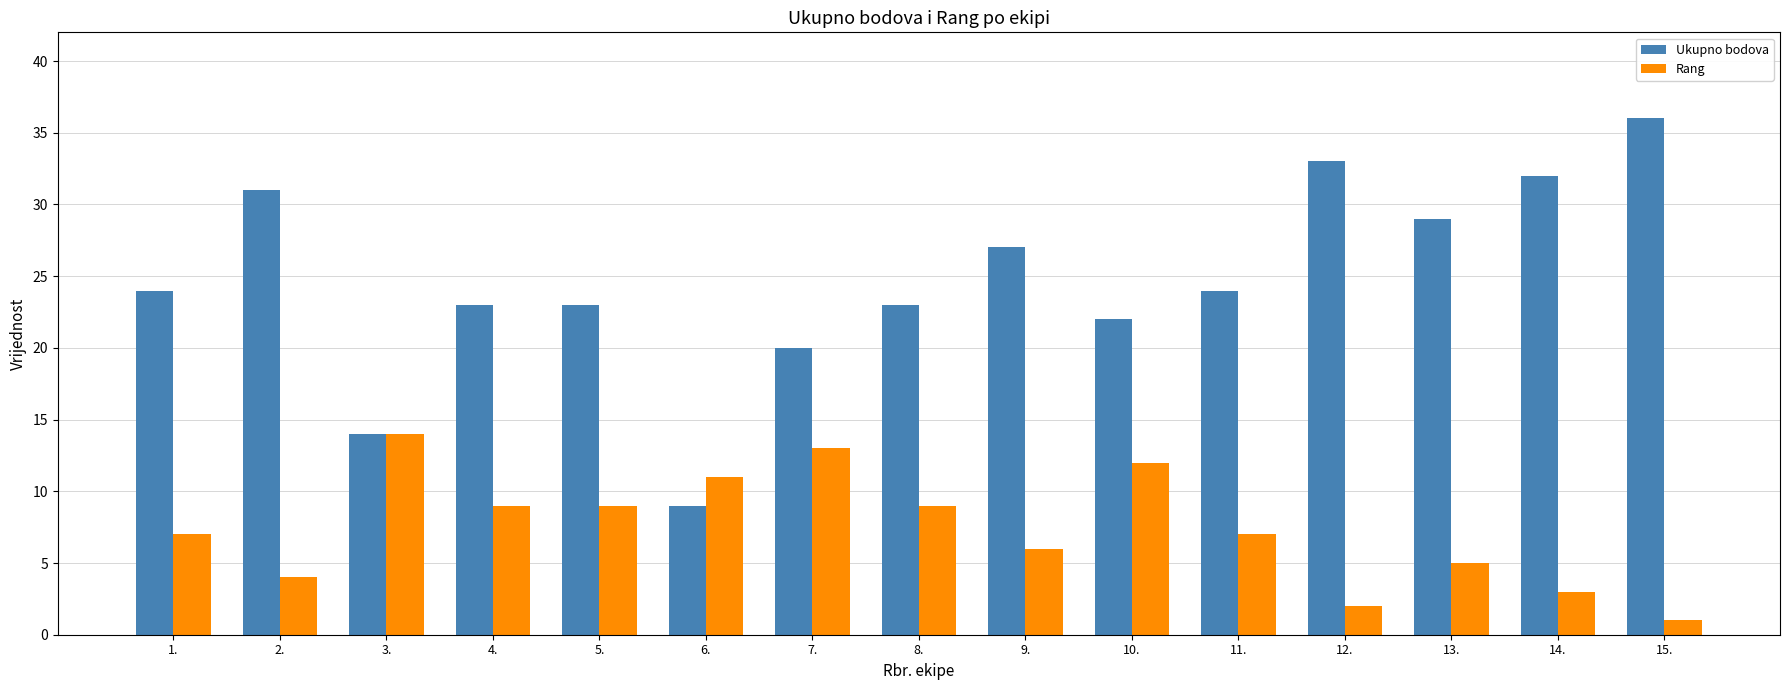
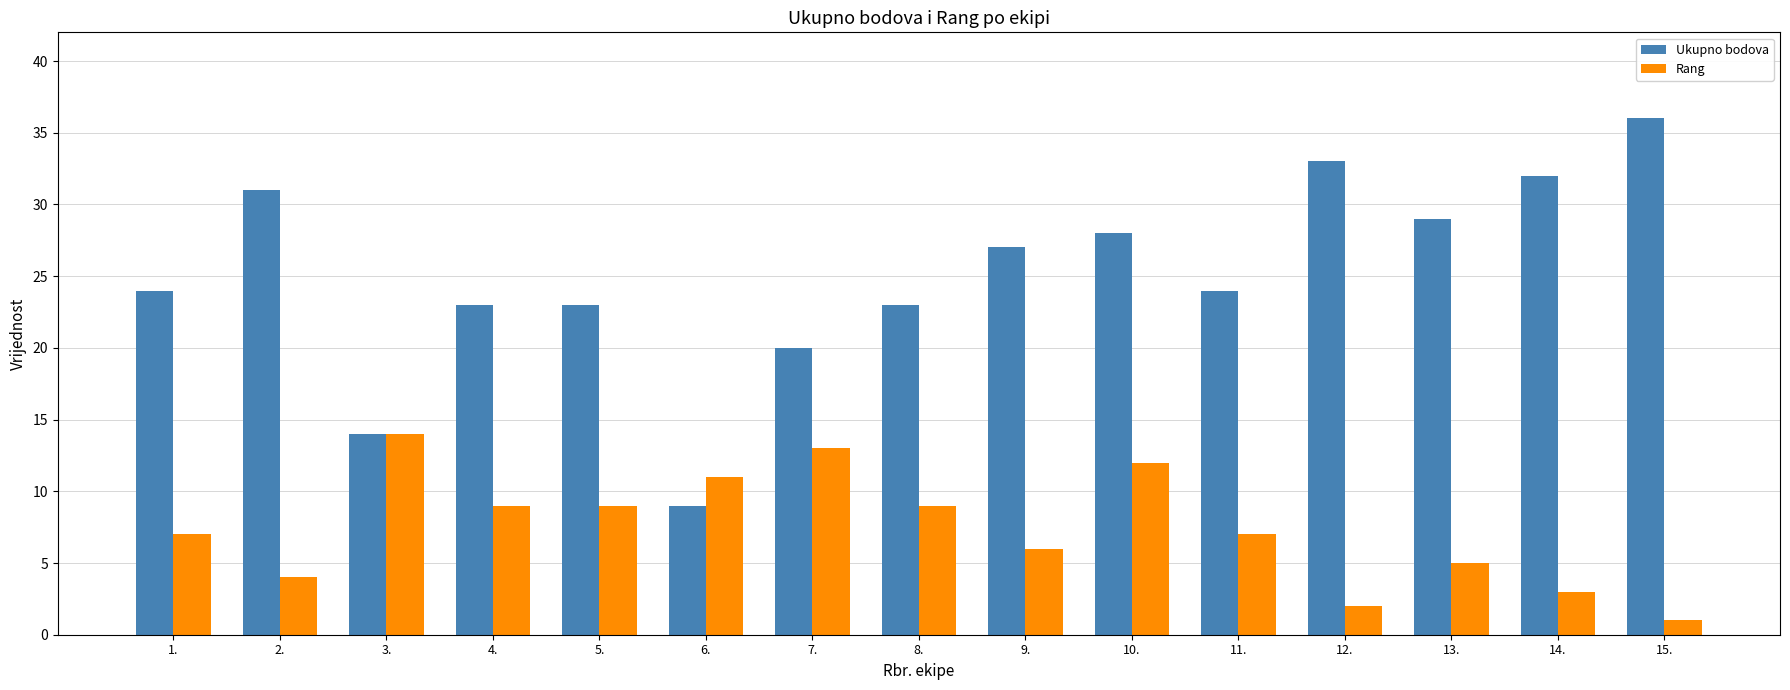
  {
    "Ukupno bodova": {
      "1.": 24,
      "2.": 31,
      "3.": 14,
      "4.": 23,
      "5.": 23,
      "6.": 9,
      "7.": 20,
      "8.": 23,
      "9.": 27,
-     "10.": 22,
+     "10.": 28,
      "11.": 24,
      "12.": 33,
      "13.": 29,
      "14.": 32,
      "15.": 36
    },
    "Rang": {
      "1.": 7,
      "2.": 4,
      "3.": 14,
      "4.": 9,
      "5.": 9,
      "6.": 11,
      "7.": 13,
      "8.": 9,
      "9.": 6,
      "10.": 12,
      "11.": 7,
      "12.": 2,
      "13.": 5,
      "14.": 3,
      "15.": 1
    }
  }
